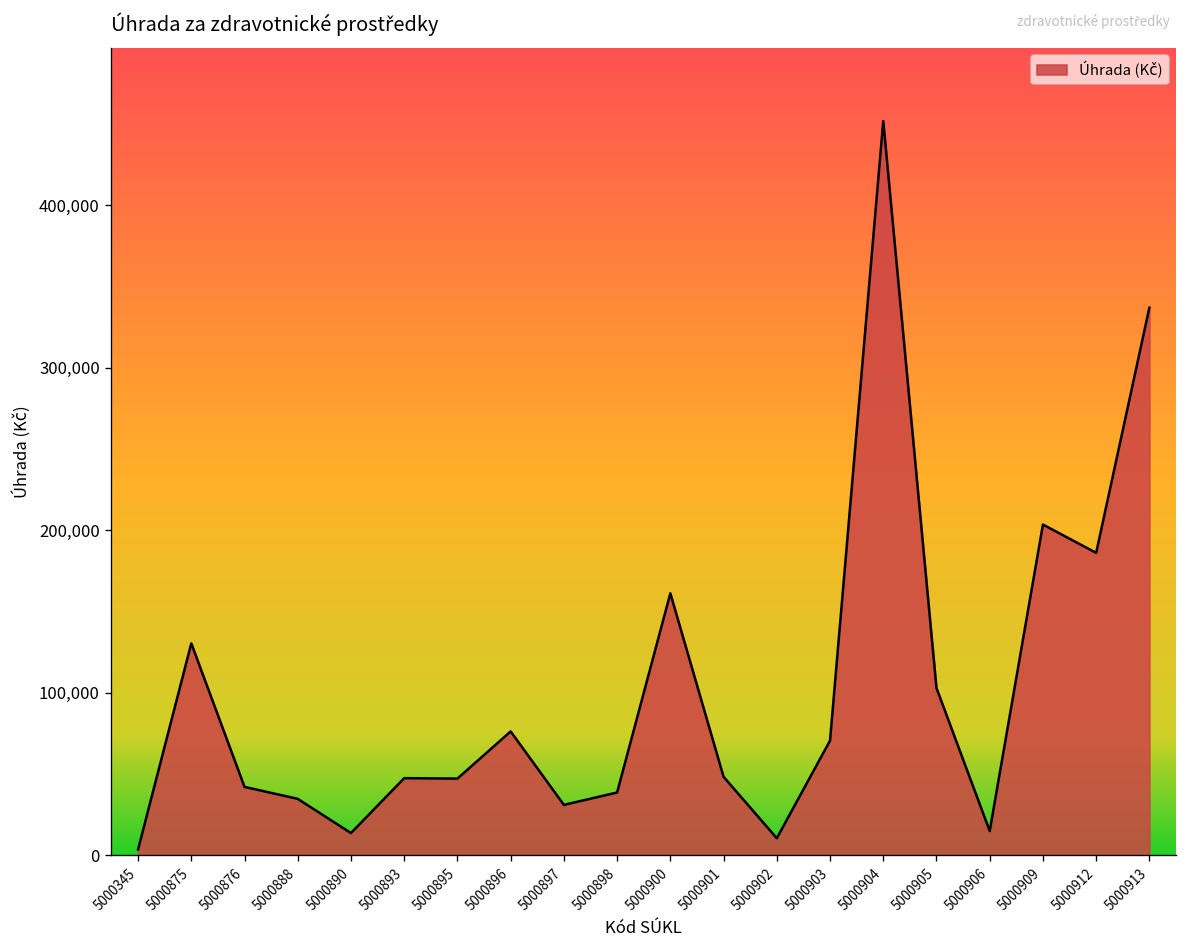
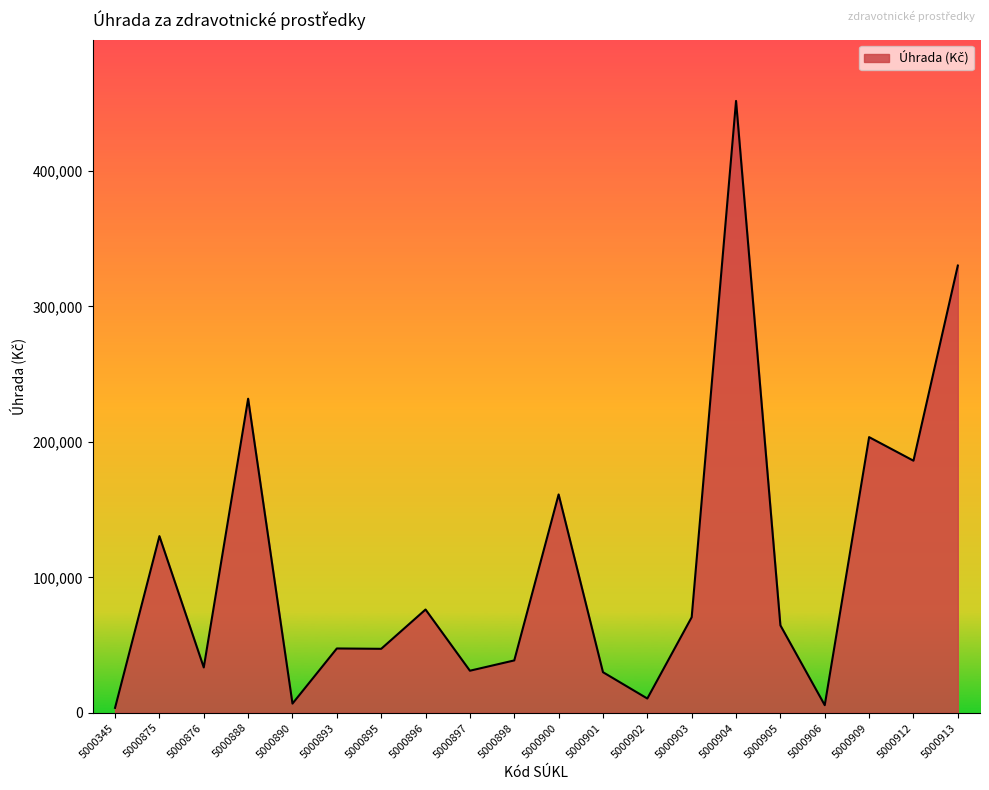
  {
    "5000345": "4,000",
    "5000875": "130,000",
-   "5000876": "42,000",
-   "5000888": "35,000",
-   "5000890": "14,000",
+   "5000876": "33,000",
+   "5000888": "232,000",
+   "5000890": "7,000",
    "5000893": "47,000",
    "5000895": "47,000",
    "5000896": "76,000",
    "5000897": "31,000",
    "5000898": "39,000",
    "5000900": "161,000",
-   "5000901": "48,000",
+   "5000901": "30,000",
    "5000902": "11,000",
    "5000903": "71,000",
    "5000904": "452,000",
-   "5000905": "103,000",
-   "5000906": "15,000",
+   "5000905": "65,000",
+   "5000906": "6,000",
    "5000909": "203,000",
    "5000912": "186,000",
-   "5000913": "337,000"
+   "5000913": "330,000"
  }
